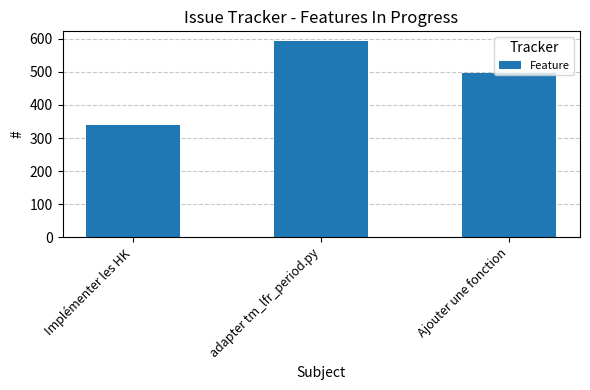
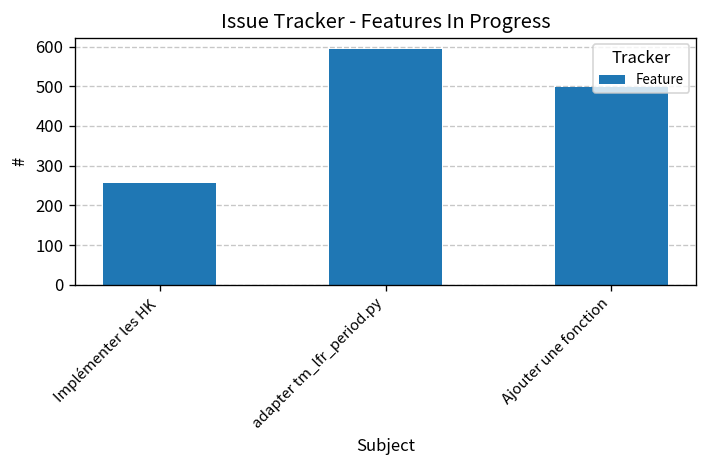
  {
-   "Implémenter les HK": 340,
+   "Implémenter les HK": 260,
    "adapter tm_lfr_period.py": 590
  }
